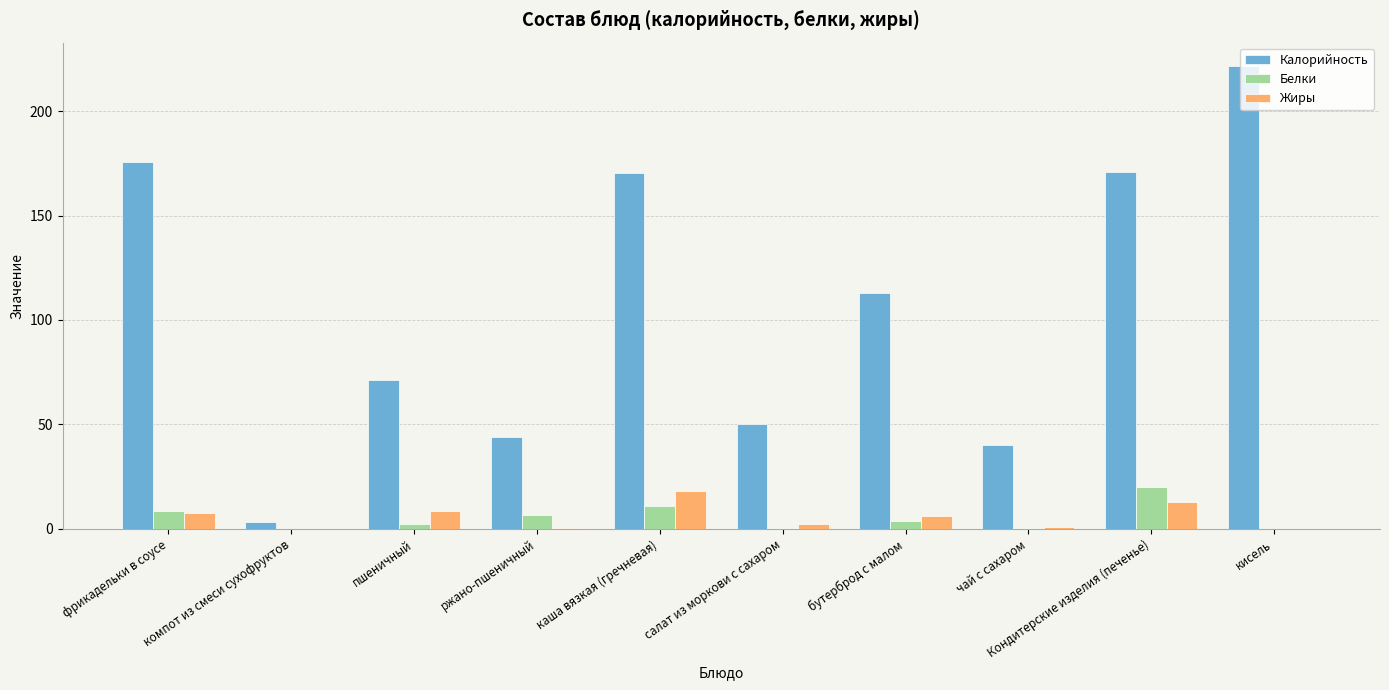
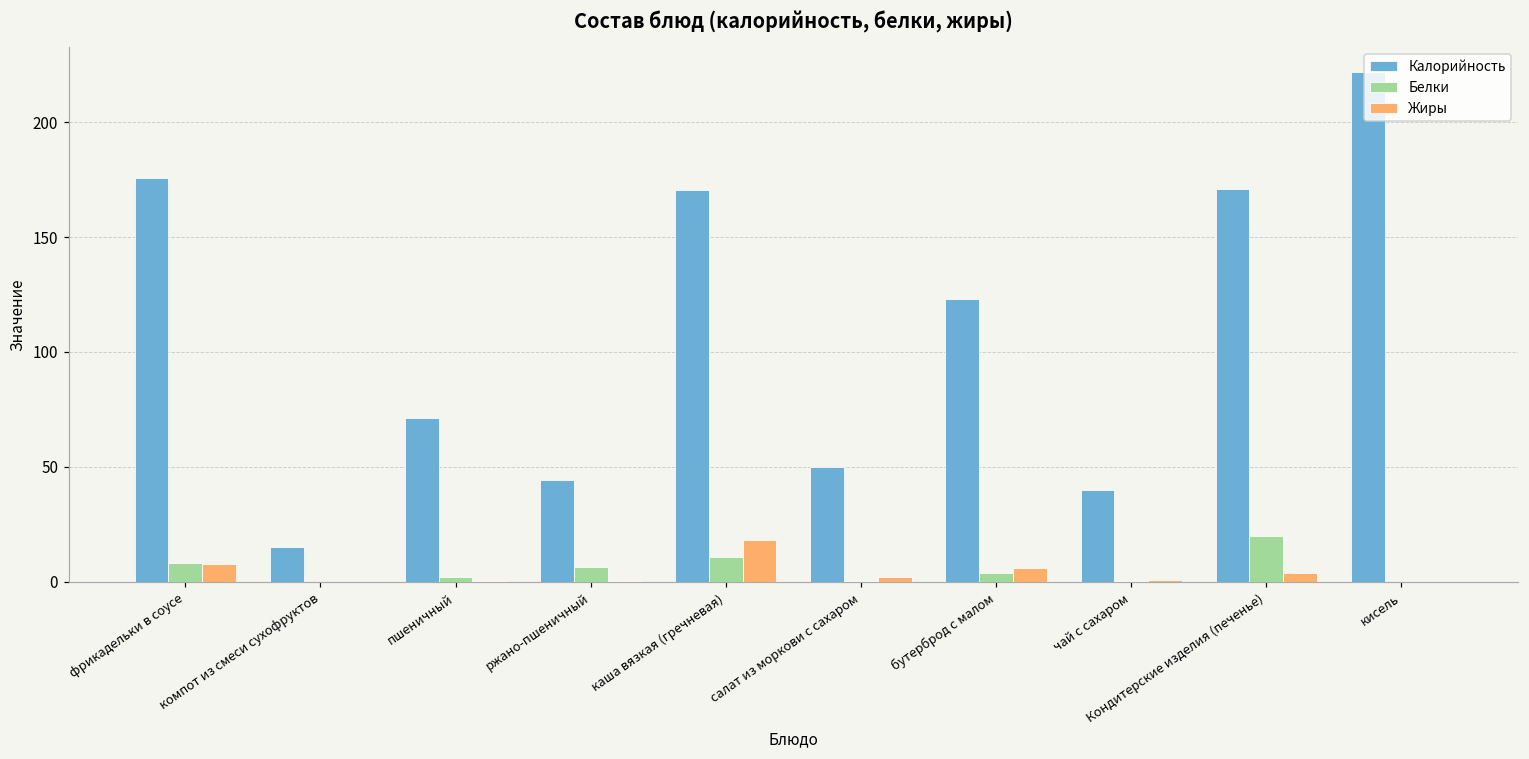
  {
    "Калорийность": {
      "фрикадельки в соусе": 176,
-     "компот из смеси сухофруктов": 3,
+     "компот из смеси сухофруктов": 15,
      "пшеничный": 71,
      "ржано-пшеничный": 44,
      "каша вязкая (гречневая)": 171,
      "салат из моркови с сахаром": 50,
-     "бутерброд с малом": 113,
+     "бутерброд с малом": 123,
      "чай с сахаром": 40,
      "Кондитерские изделия (печенье)": 171
    },
    "Белки": {
      "фрикадельки в соусе": 8,
      "компот из смеси сухофруктов": 0,
      "пшеничный": 2,
      "ржано-пшеничный": 6,
      "каша вязкая (гречневая)": 11,
      "бутерброд с малом": 4,
      "Кондитерские изделия (печенье)": 20,
      "кисель": 0
    },
    "Жиры": {
      "фрикадельки в соусе": 8,
      "компот из смеси сухофруктов": 0,
-     "пшеничный": 8,
+     "пшеничный": 0,
      "каша вязкая (гречневая)": 18,
      "салат из моркови с сахаром": 2,
      "бутерброд с малом": 6,
-     "Кондитерские изделия (печенье)": 13,
+     "Кондитерские изделия (печенье)": 4,
      "кисель": 0
    }
  }
